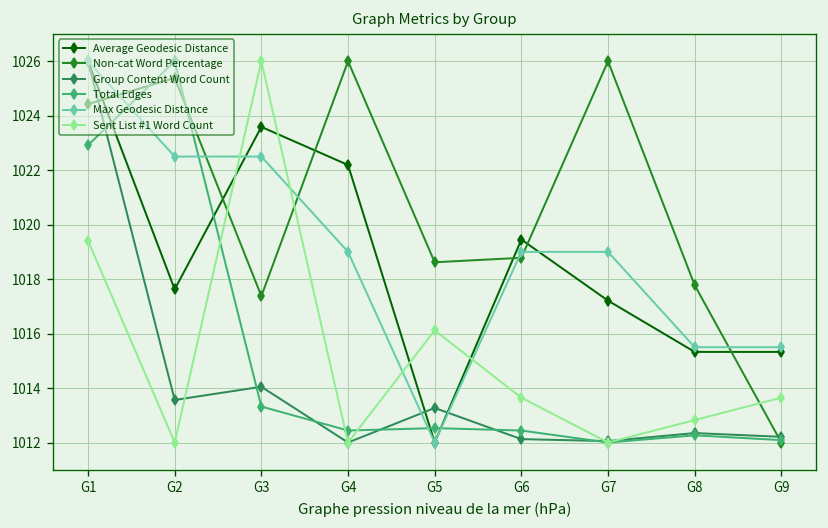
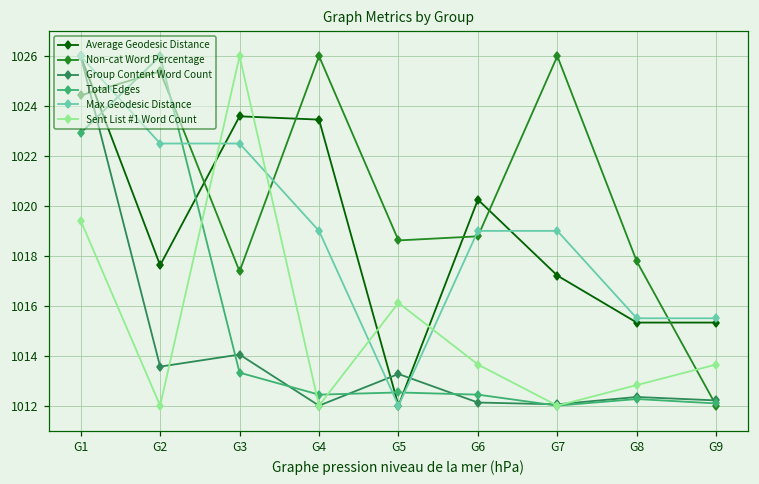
  {
    "Average Geodesic Distance": {
      "G2": 1017.6,
      "G3": 1023.6,
-     "G4": 1022.2,
-     "G6": 1019.5,
+     "G4": 1023.5,
+     "G6": 1020.3,
      "G7": 1017.2,
      "G8": 1015.3,
      "G9": 1015.3
    }
  }
